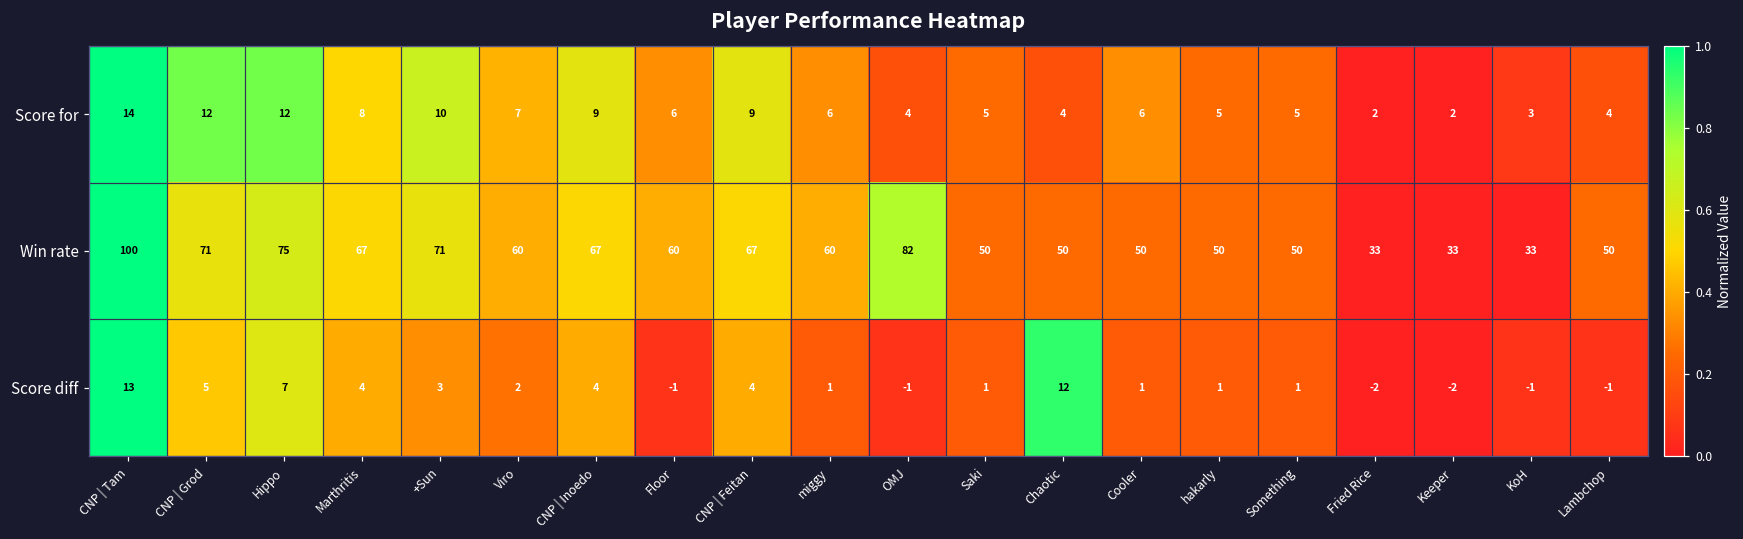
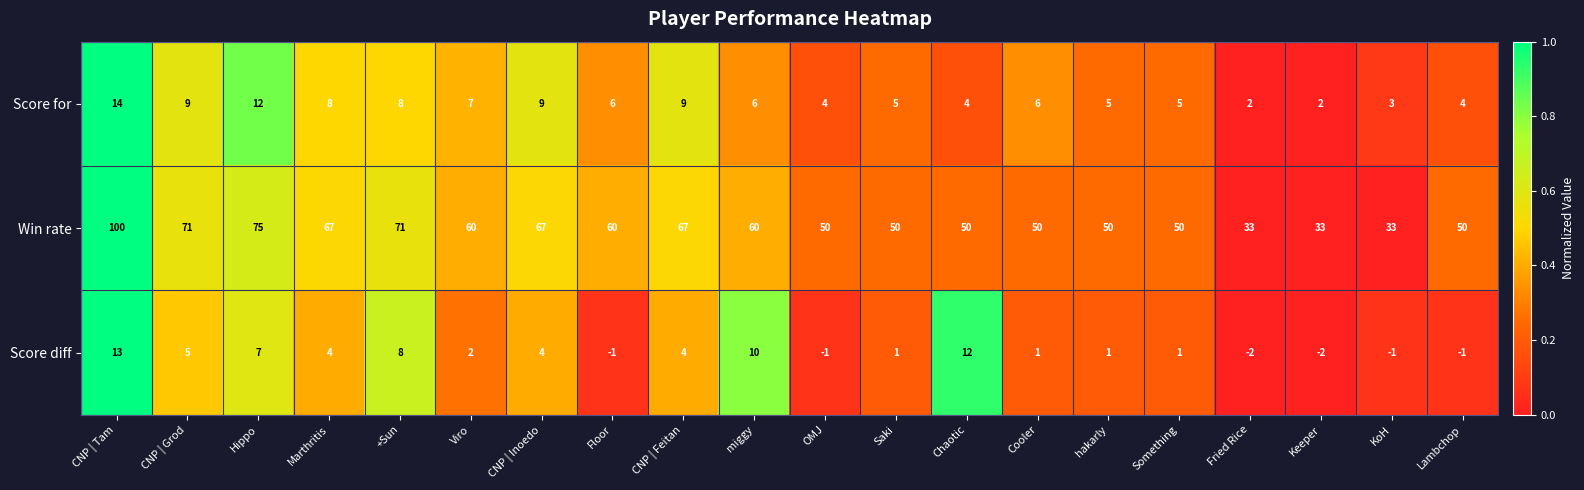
  {
    "Score for": {
      "CNP | Tam": 14,
-     "CNP | Grod": 12,
+     "CNP | Grod": 9,
      "Hippo": 12,
      "Marthritis": 8,
-     "+Sun": 10,
+     "+Sun": 8,
      "Viro": 7,
      "CNP | Inoedo": 9,
      "Floor": 6,
      "CNP | Feitan": 9,
      "miggy": 6,
      "OMJ": 4,
      "Saki": 5,
      "Chaotic": 4,
      "Cooler": 6,
      "hakarly": 5,
      "Something": 5,
      "Fried Rice": 2,
      "Keeper": 2,
      "KoH": 3,
      "Lambchop": 4
    },
    "Win rate": {
      "CNP | Tam": 100,
      "CNP | Grod": 71,
      "Hippo": 75,
      "Marthritis": 67,
      "+Sun": 71,
      "Viro": 60,
      "CNP | Inoedo": 67,
      "Floor": 60,
      "CNP | Feitan": 67,
      "miggy": 60,
-     "OMJ": 82,
+     "OMJ": 50,
      "Saki": 50,
      "Chaotic": 50,
      "Cooler": 50,
      "hakarly": 50,
      "Something": 50,
      "Fried Rice": 33,
      "Keeper": 33,
      "KoH": 33,
      "Lambchop": 50
    },
    "Score diff": {
      "CNP | Tam": 13,
      "CNP | Grod": 5,
      "Hippo": 7,
      "Marthritis": 4,
-     "+Sun": 3,
+     "+Sun": 8,
      "Viro": 2,
      "CNP | Inoedo": 4,
      "Floor": -1,
      "CNP | Feitan": 4,
-     "miggy": 1,
+     "miggy": 10,
      "OMJ": -1,
      "Saki": 1,
      "Chaotic": 12,
      "Cooler": 1,
      "hakarly": 1,
      "Something": 1,
      "Fried Rice": -2,
      "Keeper": -2,
      "KoH": -1,
      "Lambchop": -1
    }
  }
